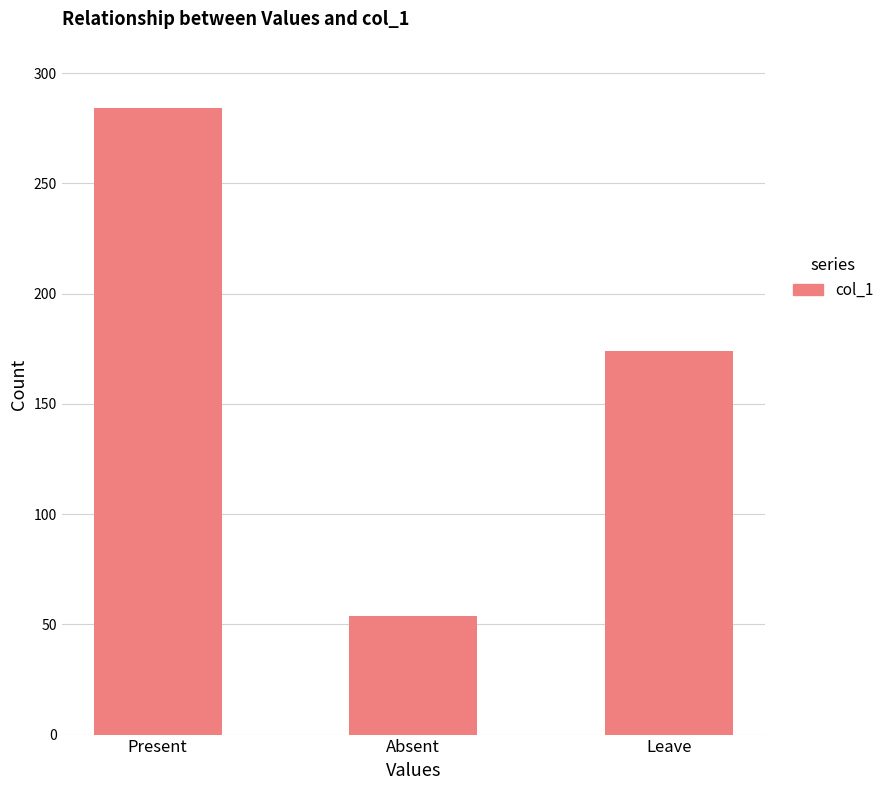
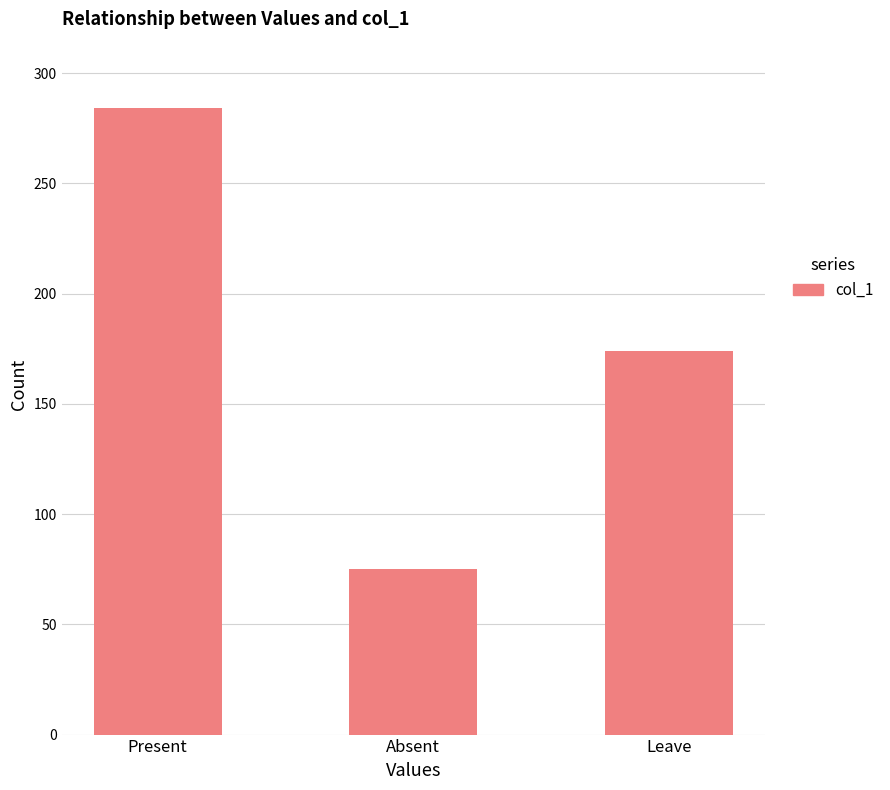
  {
    "Present": 284,
-   "Absent": 54,
+   "Absent": 75,
    "Leave": 174
  }
